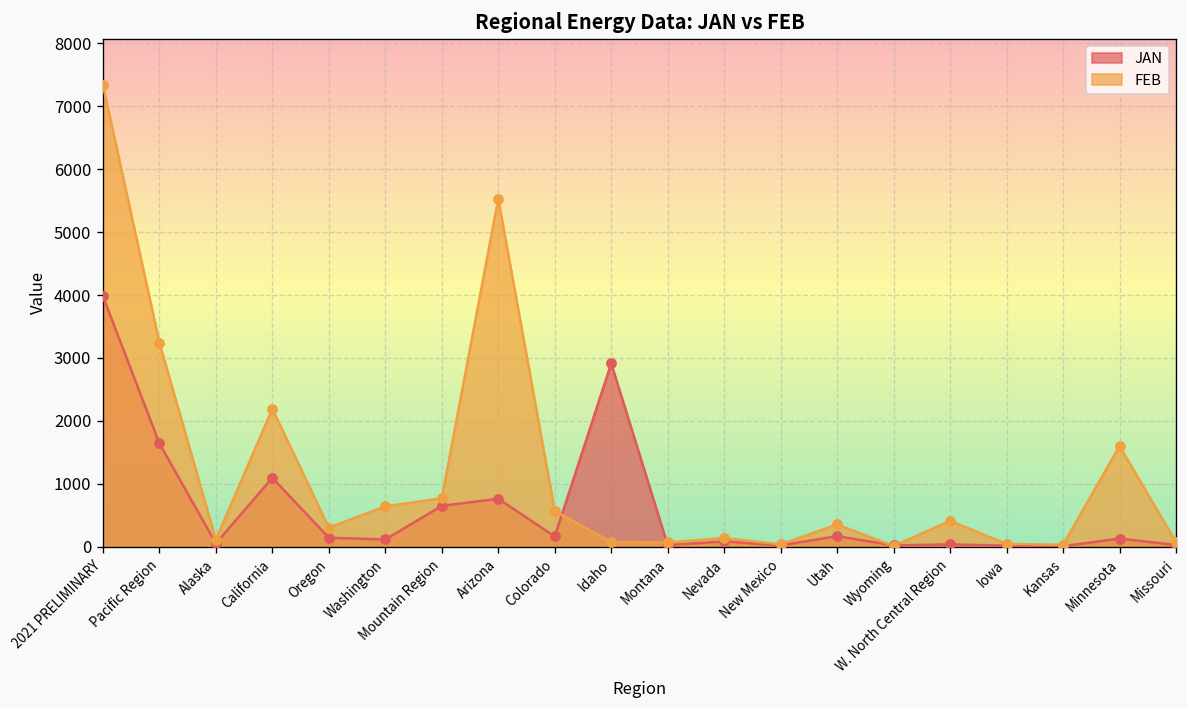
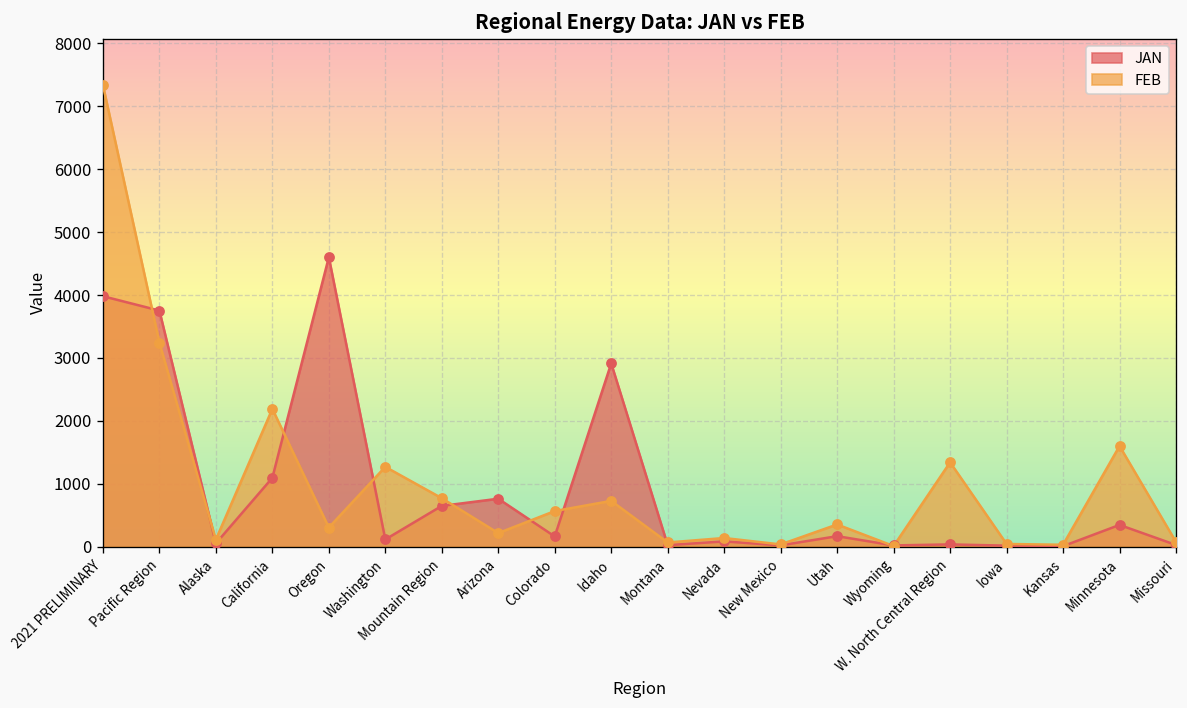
  {
    "JAN": {
      "2021 PRELIMINARY": 4000,
-     "Pacific Region": 1600,
+     "Pacific Region": 3800,
      "Alaska": 100,
      "California": 1100,
-     "Oregon": 100,
+     "Oregon": 4600,
      "Washington": 100,
      "Mountain Region": 600,
      "Arizona": 800,
      "Colorado": 200,
      "Idaho": 2900,
      "Nevada": 100,
      "Utah": 200,
      "W. North Central Region": 0,
-     "Minnesota": 100
+     "Minnesota": 300
    },
    "FEB": {
      "2021 PRELIMINARY": 7300,
      "Pacific Region": 3200,
      "Alaska": 100,
      "California": 2200,
      "Oregon": 300,
-     "Washington": 600,
+     "Washington": 1300,
      "Mountain Region": 800,
-     "Arizona": 5500,
+     "Arizona": 200,
      "Colorado": 600,
-     "Idaho": 100,
+     "Idaho": 700,
      "Nevada": 100,
      "Utah": 400,
-     "W. North Central Region": 400,
+     "W. North Central Region": 1300,
      "Minnesota": 1600
    }
  }
